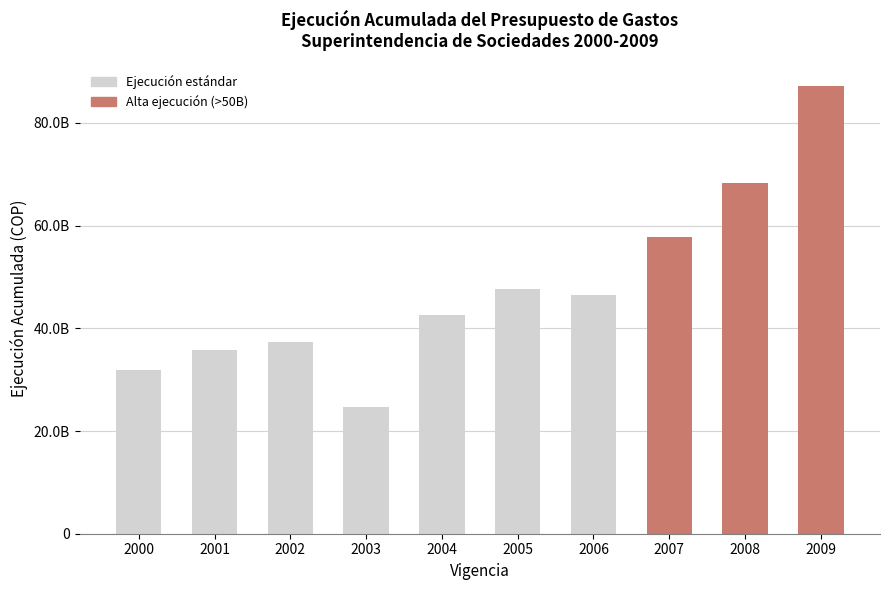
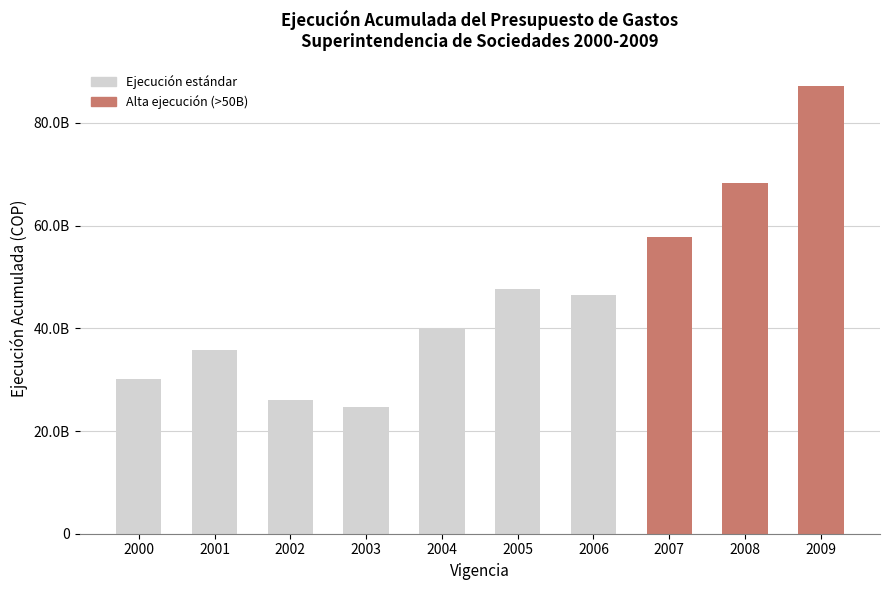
  {
-   "2000": 32000000000,
+   "2000": 30000000000,
    "2001": 36000000000,
-   "2002": 37000000000,
+   "2002": 26000000000,
    "2003": 25000000000,
-   "2004": 43000000000,
+   "2004": 40000000000,
    "2005": 48000000000,
    "2006": 47000000000,
    "2007": 58000000000,
    "2008": 68000000000,
    "2009": 87000000000
  }
